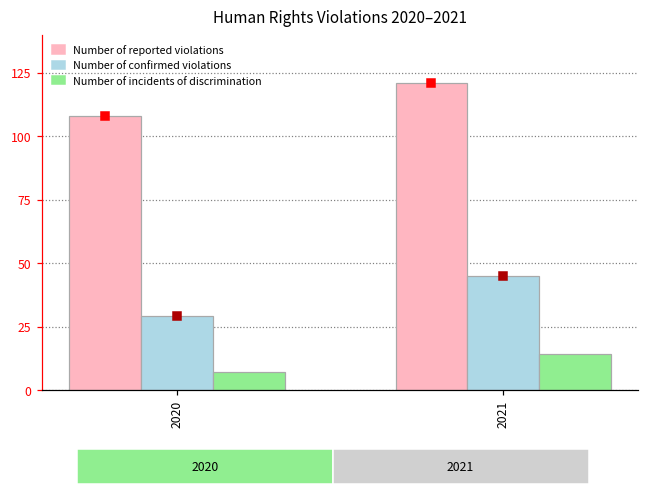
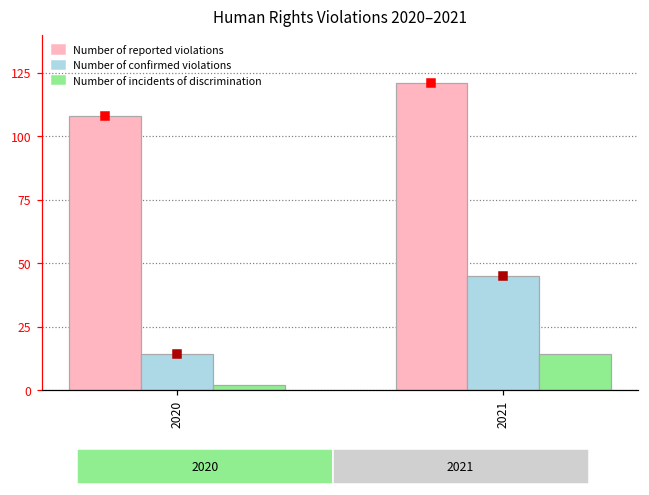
  {
    "Number of reported violations": {
      "2020": 108,
      "2021": 121
    },
    "Number of confirmed violations": {
-     "2020": 29,
+     "2020": 14,
      "2021": 45
    },
    "Number of incidents of discrimination": {
-     "2020": 7,
+     "2020": 2,
      "2021": 14
    }
  }
